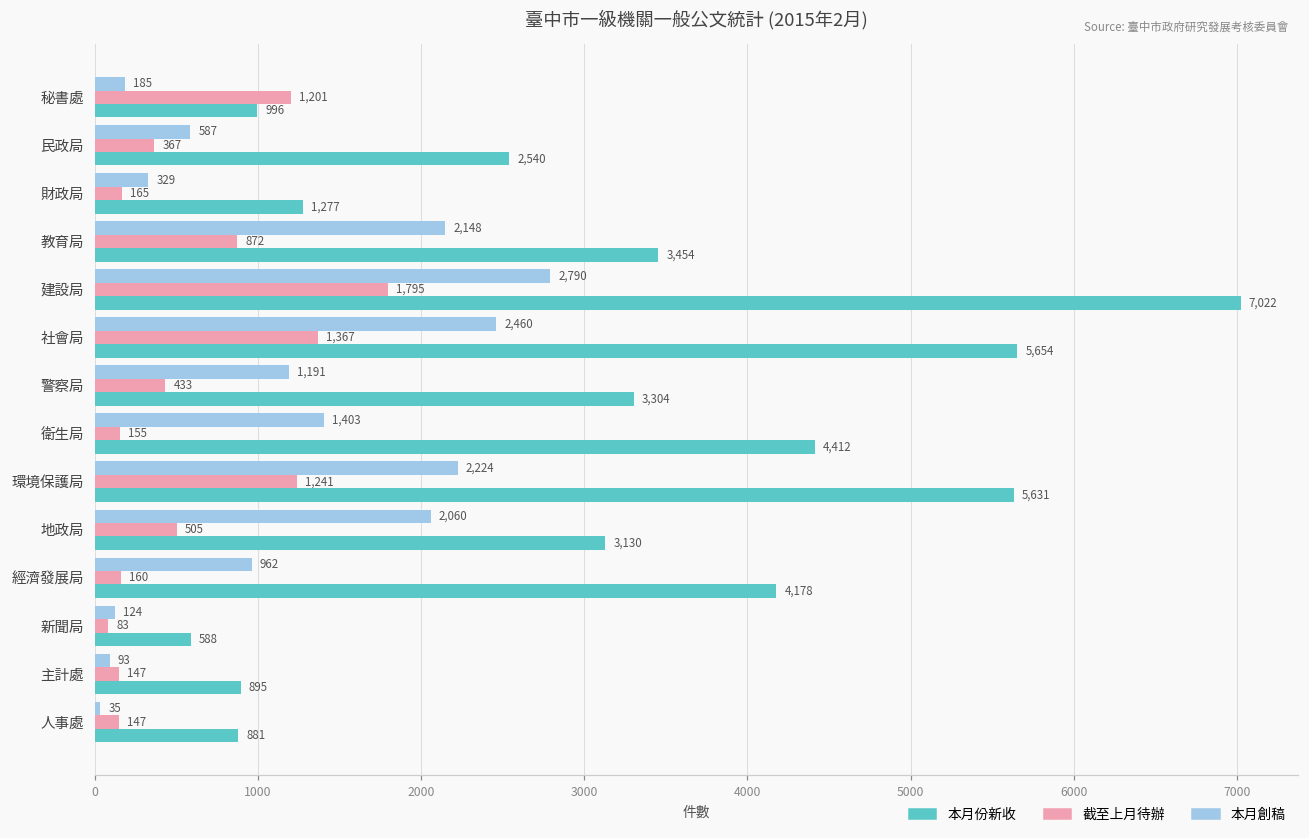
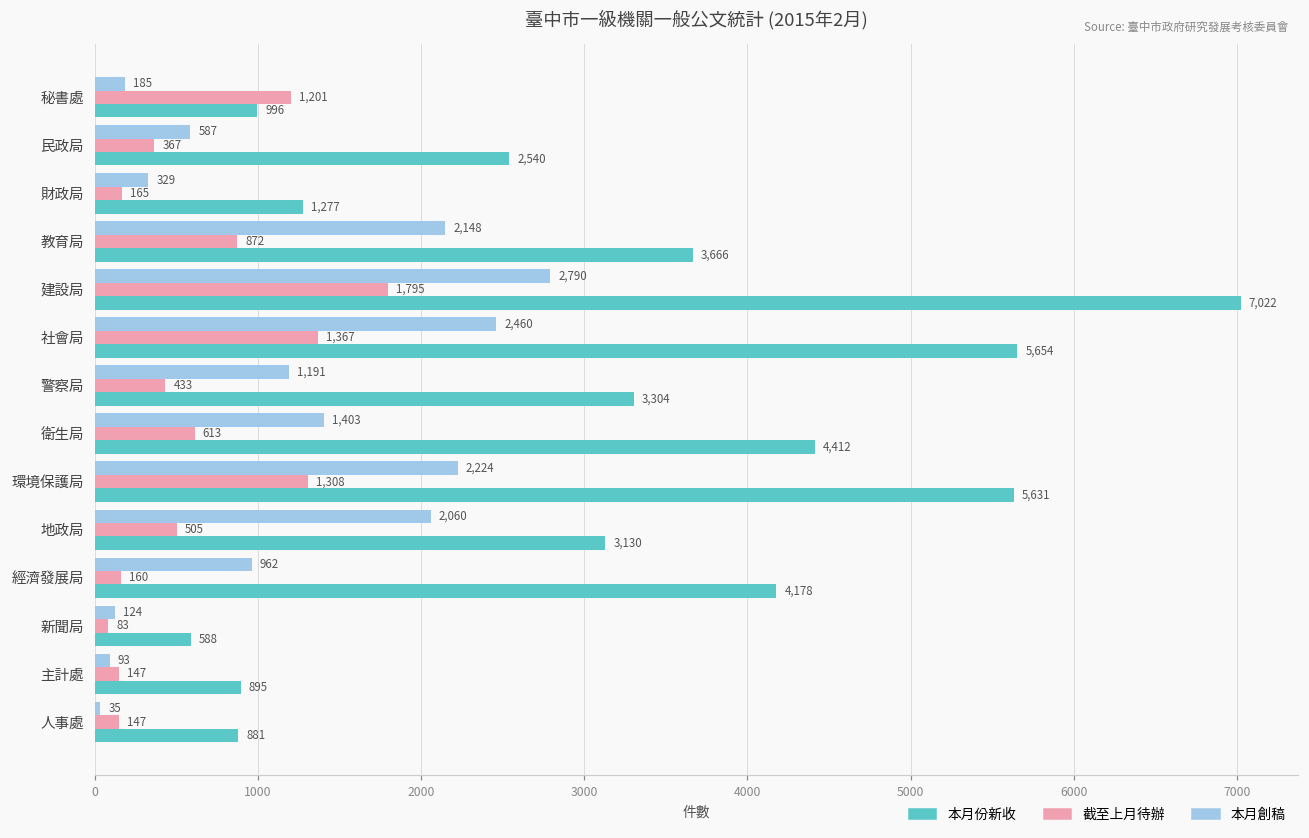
  {
    "本月份新收": {
      "秘書處": "996",
      "民政局": "2,540",
      "財政局": "1,277",
-     "教育局": "3,454",
+     "教育局": "3,666",
      "建設局": "7,022",
      "社會局": "5,654",
      "警察局": "3,304",
      "衛生局": "4,412",
      "環境保護局": "5,631",
      "地政局": "3,130",
      "經濟發展局": "4,178",
      "新聞局": "588",
      "主計處": "895",
      "人事處": "881"
    },
    "截至上月待辦": {
      "秘書處": "1,201",
      "民政局": "367",
      "財政局": "165",
      "教育局": "872",
      "建設局": "1,795",
      "社會局": "1,367",
      "警察局": "433",
-     "衛生局": "155",
-     "環境保護局": "1,241",
+     "衛生局": "613",
+     "環境保護局": "1,308",
      "地政局": "505",
      "經濟發展局": "160",
      "新聞局": "83",
      "主計處": "147",
      "人事處": "147"
    },
    "本月創稿": {
      "秘書處": "185",
      "民政局": "587",
      "財政局": "329",
      "教育局": "2,148",
      "建設局": "2,790",
      "社會局": "2,460",
      "警察局": "1,191",
      "衛生局": "1,403",
      "環境保護局": "2,224",
      "地政局": "2,060",
      "經濟發展局": "962",
      "新聞局": "124",
      "主計處": "93",
      "人事處": "35"
    }
  }
